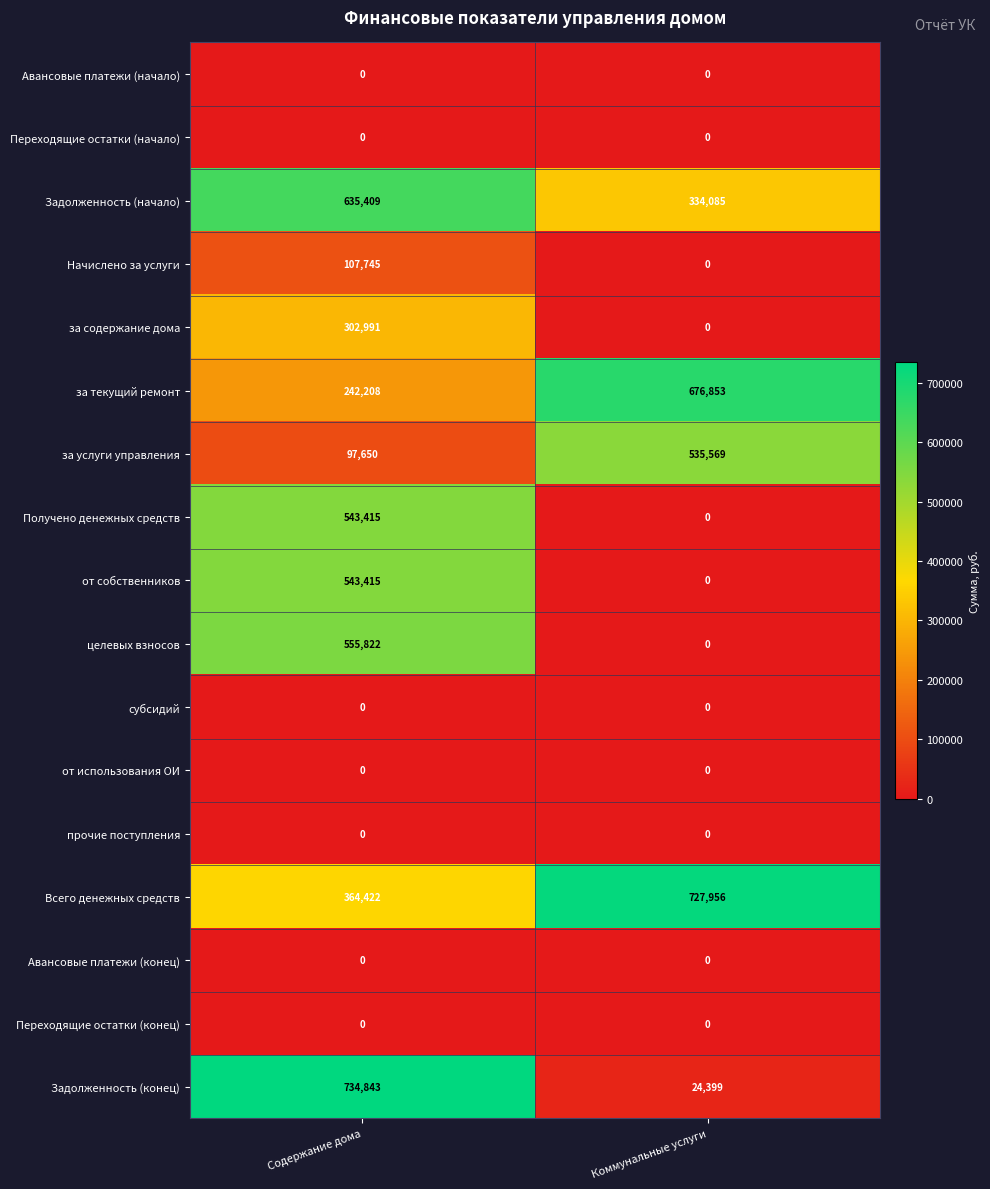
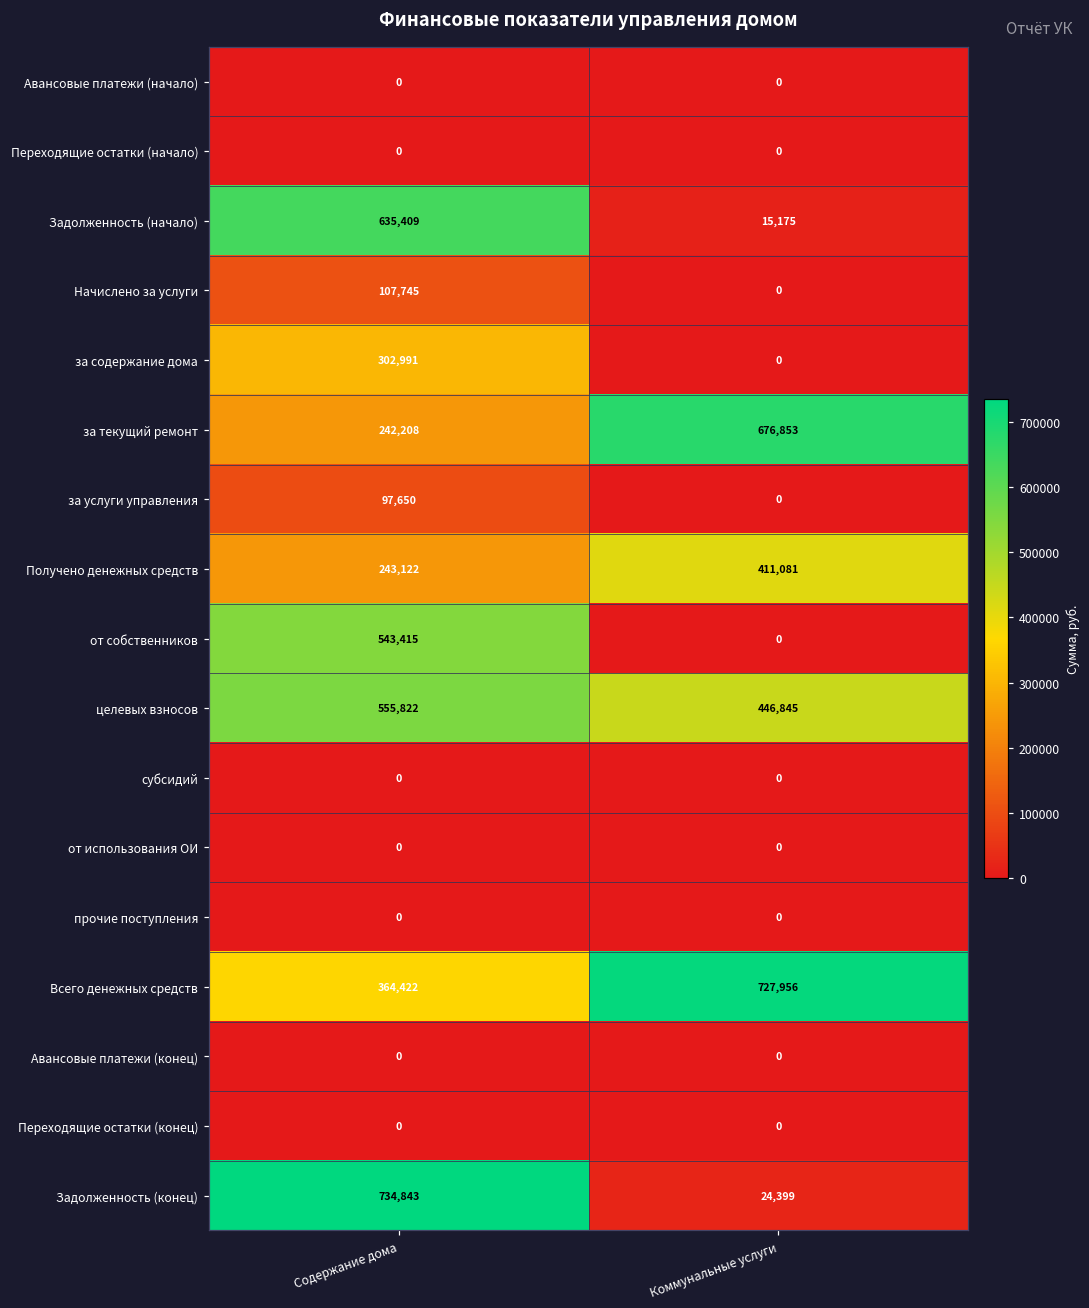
  {
    "Авансовые платежи (начало)": {
      "Содержание дома": "0",
      "Коммунальные услуги": "0"
    },
    "Переходящие остатки (начало)": {
      "Содержание дома": "0",
      "Коммунальные услуги": "0"
    },
    "Задолженность (начало)": {
      "Содержание дома": "635,409",
-     "Коммунальные услуги": "334,085"
+     "Коммунальные услуги": "15,175"
    },
    "Начислено за услуги": {
      "Содержание дома": "107,745",
      "Коммунальные услуги": "0"
    },
    "за содержание дома": {
      "Содержание дома": "302,991",
      "Коммунальные услуги": "0"
    },
    "за текущий ремонт": {
      "Содержание дома": "242,208",
      "Коммунальные услуги": "676,853"
    },
    "за услуги управления": {
      "Содержание дома": "97,650",
-     "Коммунальные услуги": "535,569"
+     "Коммунальные услуги": "0"
    },
    "Получено денежных средств": {
-     "Содержание дома": "543,415",
-     "Коммунальные услуги": "0"
+     "Содержание дома": "243,122",
+     "Коммунальные услуги": "411,081"
    },
    "от собственников": {
      "Содержание дома": "543,415",
      "Коммунальные услуги": "0"
    },
    "целевых взносов": {
      "Содержание дома": "555,822",
-     "Коммунальные услуги": "0"
+     "Коммунальные услуги": "446,845"
    },
    "субсидий": {
      "Содержание дома": "0",
      "Коммунальные услуги": "0"
    },
    "от использования ОИ": {
      "Содержание дома": "0",
      "Коммунальные услуги": "0"
    },
    "прочие поступления": {
      "Содержание дома": "0",
      "Коммунальные услуги": "0"
    },
    "Всего денежных средств": {
      "Содержание дома": "364,422",
      "Коммунальные услуги": "727,956"
    },
    "Авансовые платежи (конец)": {
      "Содержание дома": "0",
      "Коммунальные услуги": "0"
    },
    "Переходящие остатки (конец)": {
      "Содержание дома": "0",
      "Коммунальные услуги": "0"
    },
    "Задолженность (конец)": {
      "Содержание дома": "734,843",
      "Коммунальные услуги": "24,399"
    }
  }
